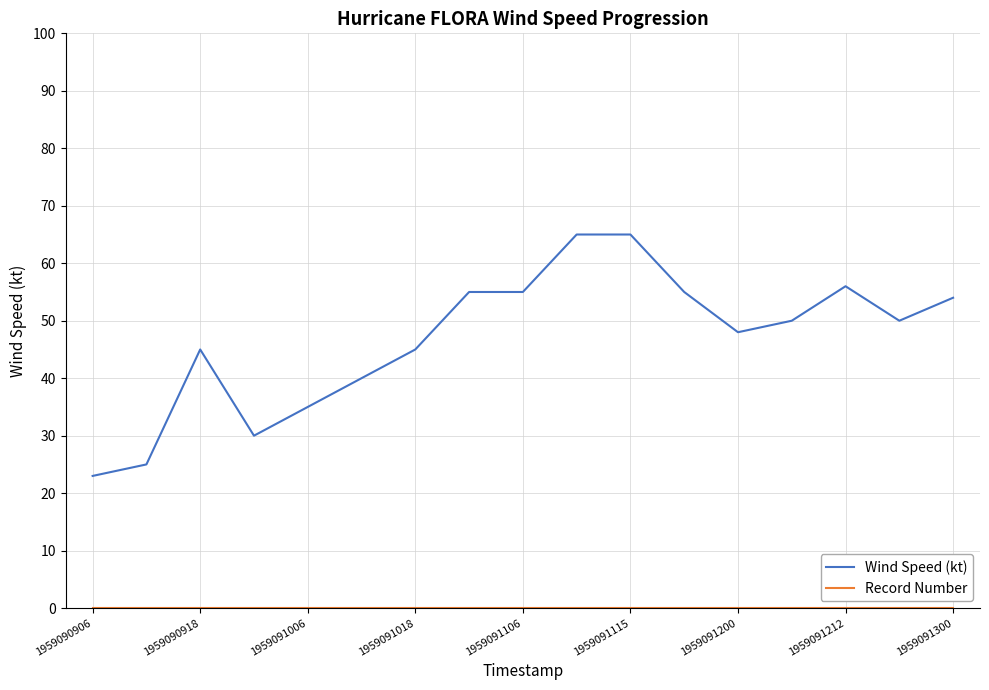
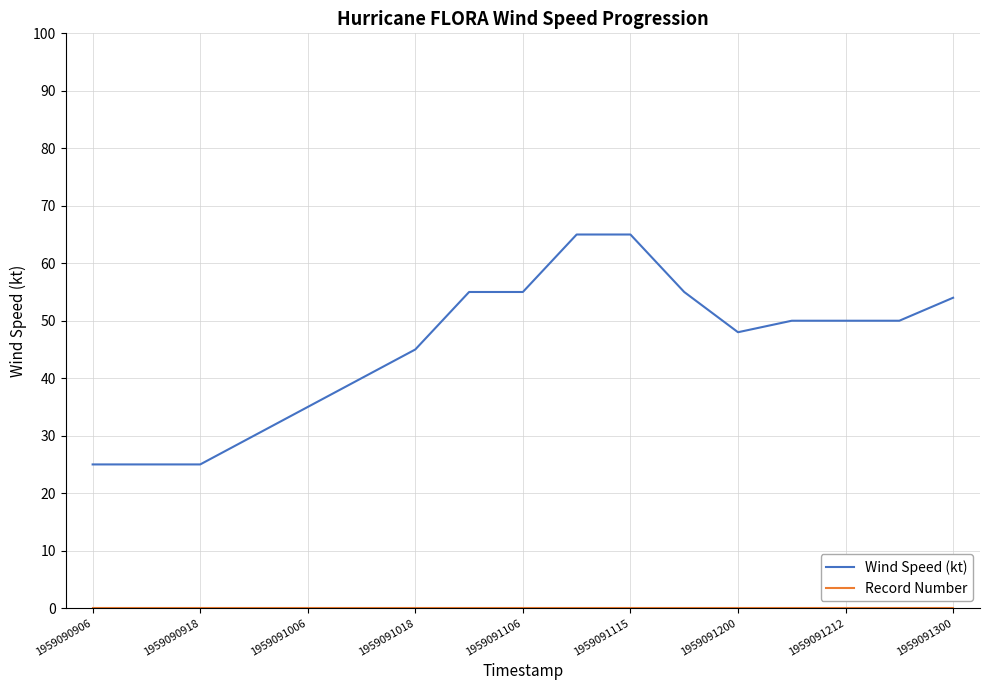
  {
    "Wind Speed (kt)": {
-     "1959090906": 23,
-     "1959090918": 45,
+     "1959090906": 25,
+     "1959090918": 25,
      "1959091006": 35,
      "1959091018": 45,
      "1959091106": 55,
      "1959091115": 65,
      "1959091200": 48,
-     "1959091212": 56,
+     "1959091212": 50,
      "1959091300": 54
    },
    "Record Number": {
      "1959090906": 0,
      "1959090918": 0,
      "1959091006": 0,
      "1959091018": 0,
      "1959091106": 0,
      "1959091115": 0,
      "1959091200": 0,
      "1959091212": 0,
      "1959091300": 0
    }
  }
